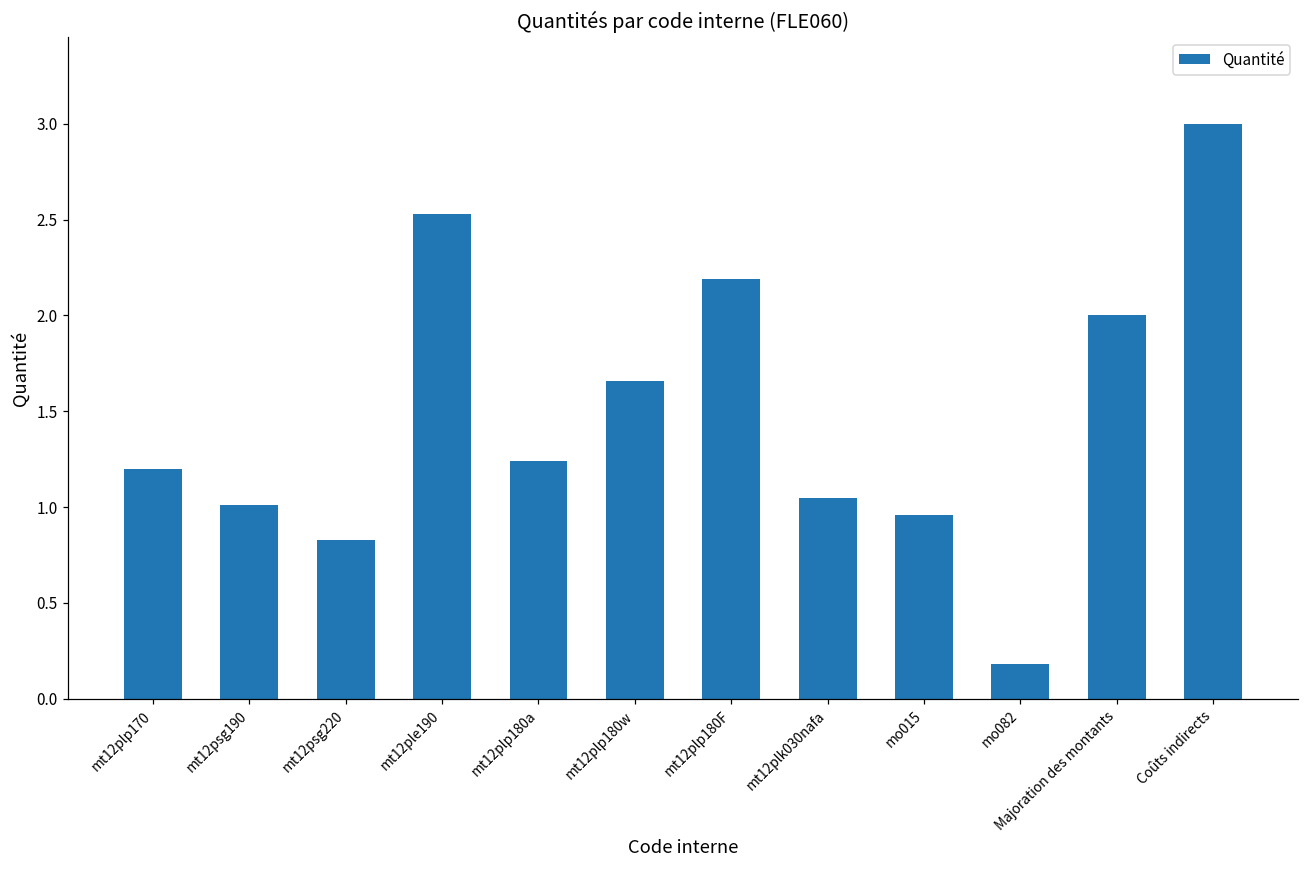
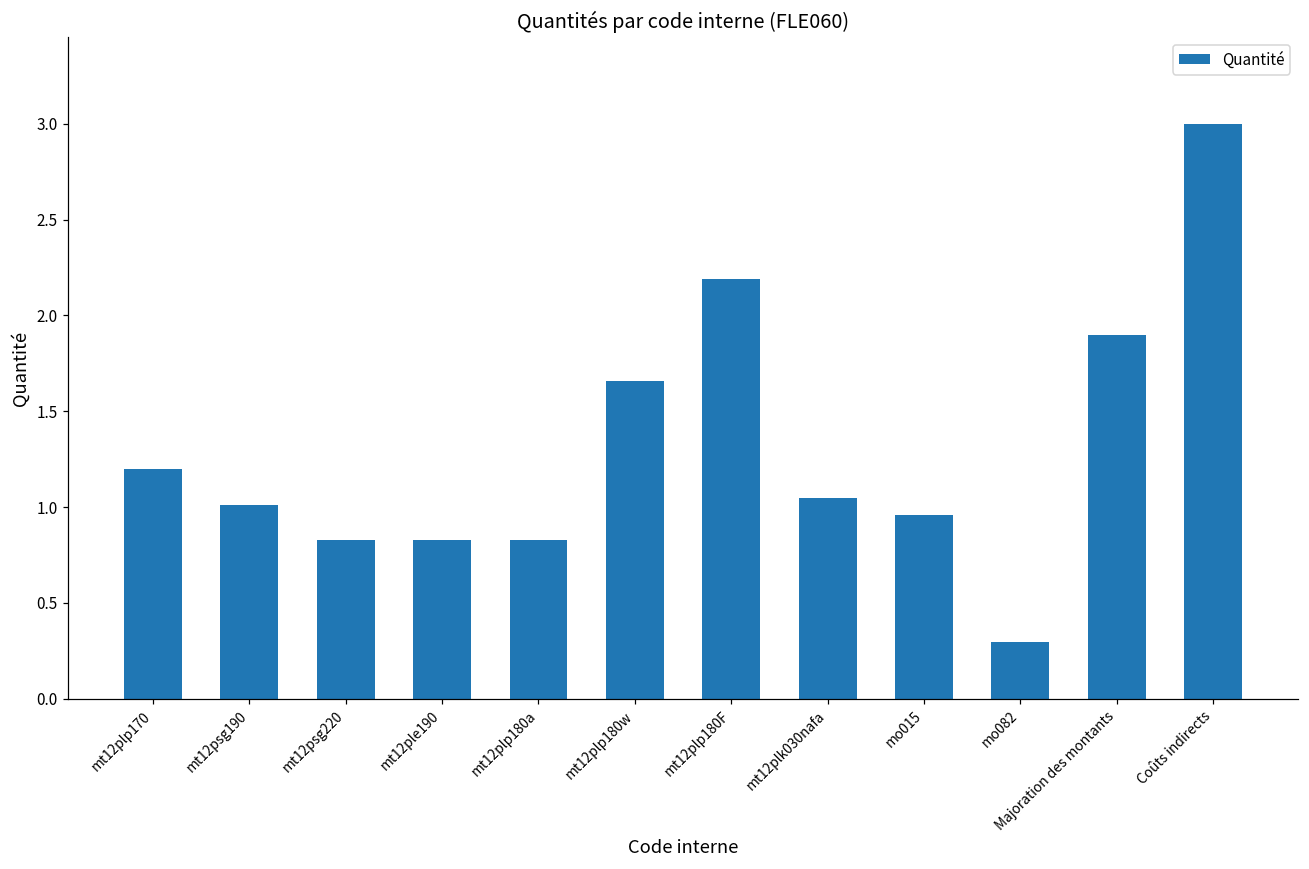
  {
    "mt12plp170": 1.20,
    "mt12psg190": 1.01,
    "mt12psg220": 0.83,
-   "mt12ple190": 2.53,
-   "mt12plp180a": 1.24,
+   "mt12ple190": 0.83,
+   "mt12plp180a": 0.83,
    "mt12plp180w": 1.66,
    "mt12plp180F": 2.19,
    "mt12plk030nafa": 1.05,
    "mo015": 0.96,
-   "mo082": 0.18,
-   "Majoration des montants": 2.0,
+   "mo082": 0.30,
+   "Majoration des montants": 1.9,
    "Coûts indirects": 3.00
  }
